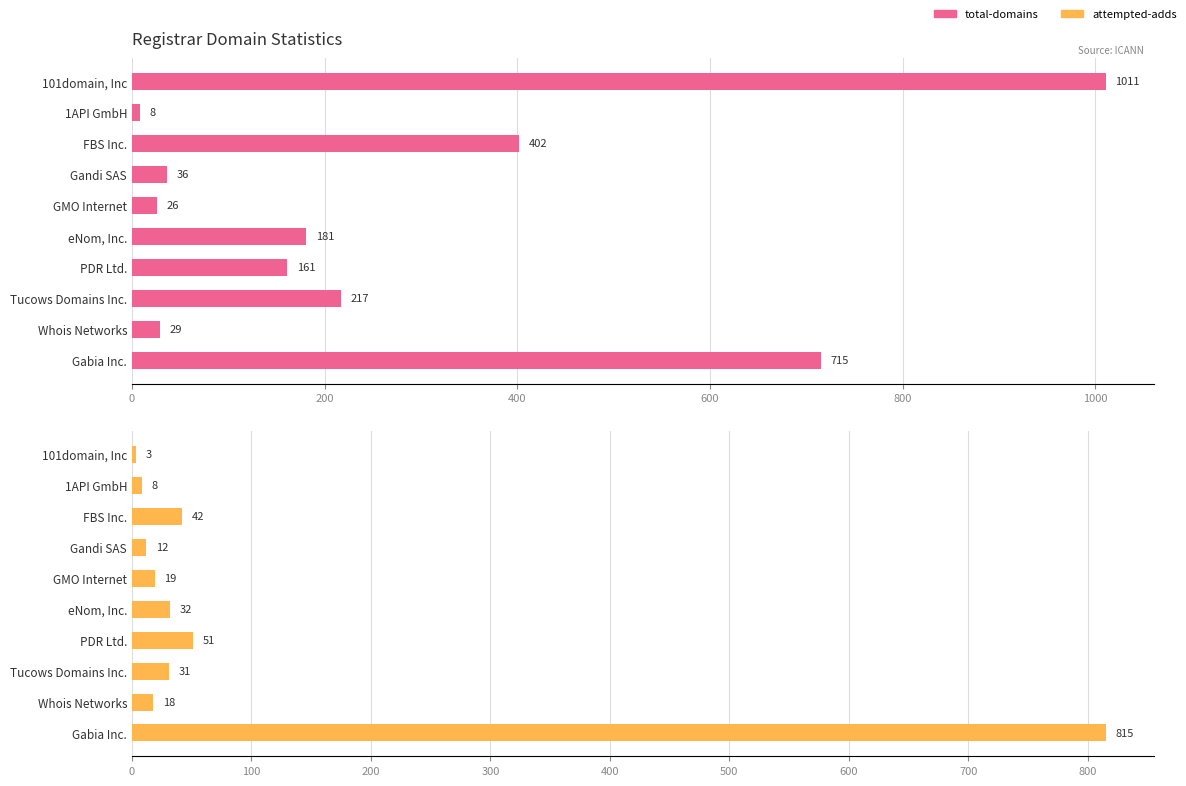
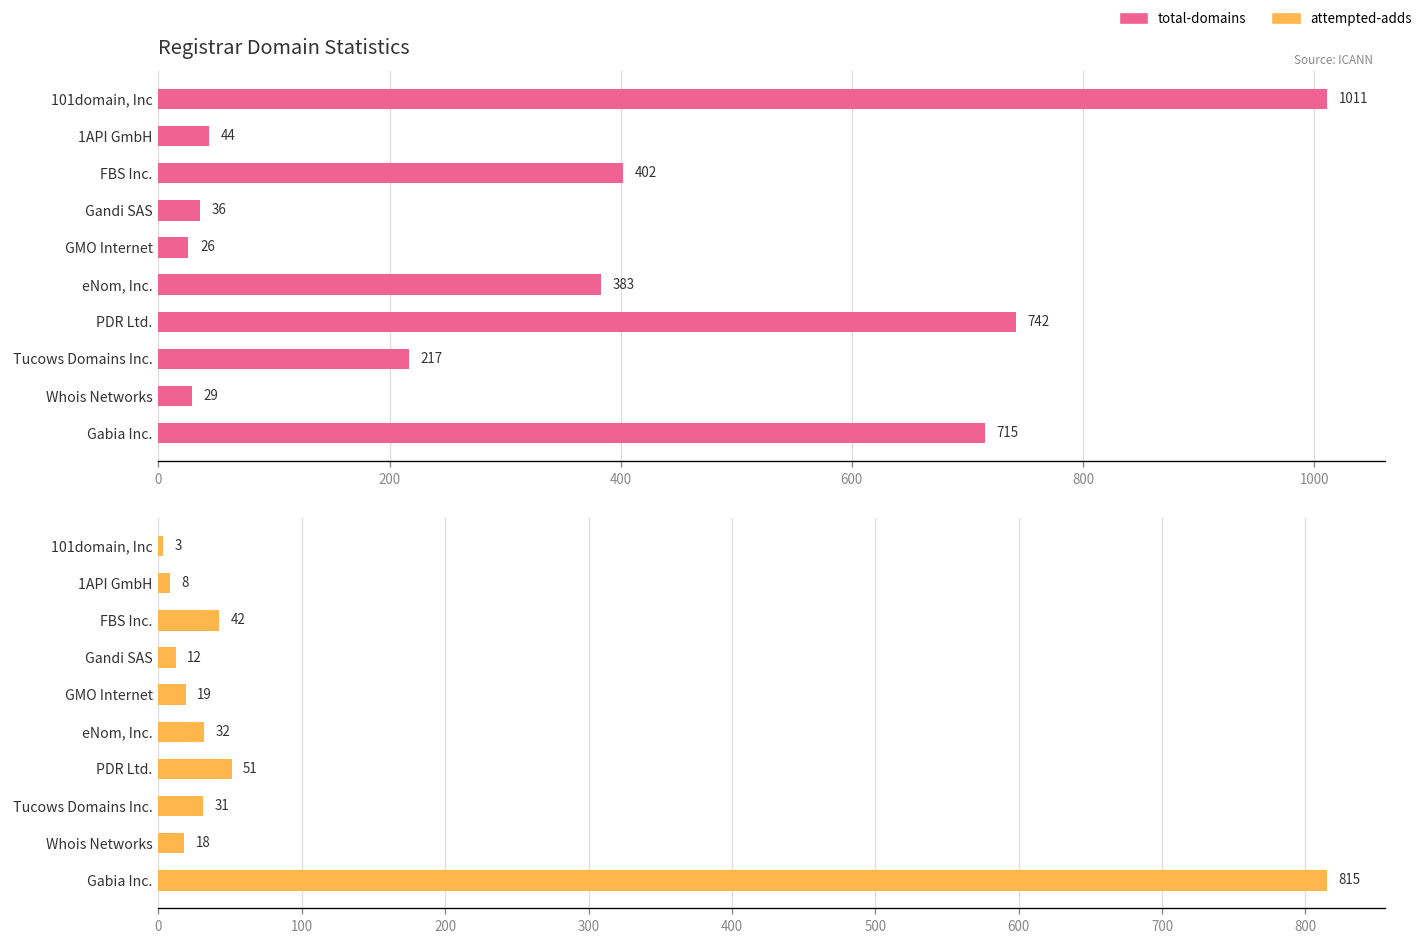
  {
    "Registrar Domain Statistics": {
      "101domain, Inc": 1011,
-     "1API GmbH": 8,
+     "1API GmbH": 44,
      "FBS Inc.": 402,
      "Gandi SAS": 36,
      "GMO Internet": 26,
-     "eNom, Inc.": 181,
-     "PDR Ltd.": 161,
+     "eNom, Inc.": 383,
+     "PDR Ltd.": 742,
      "Tucows Domains Inc.": 217,
      "Whois Networks": 29,
      "Gabia Inc.": 715
    }
  }
